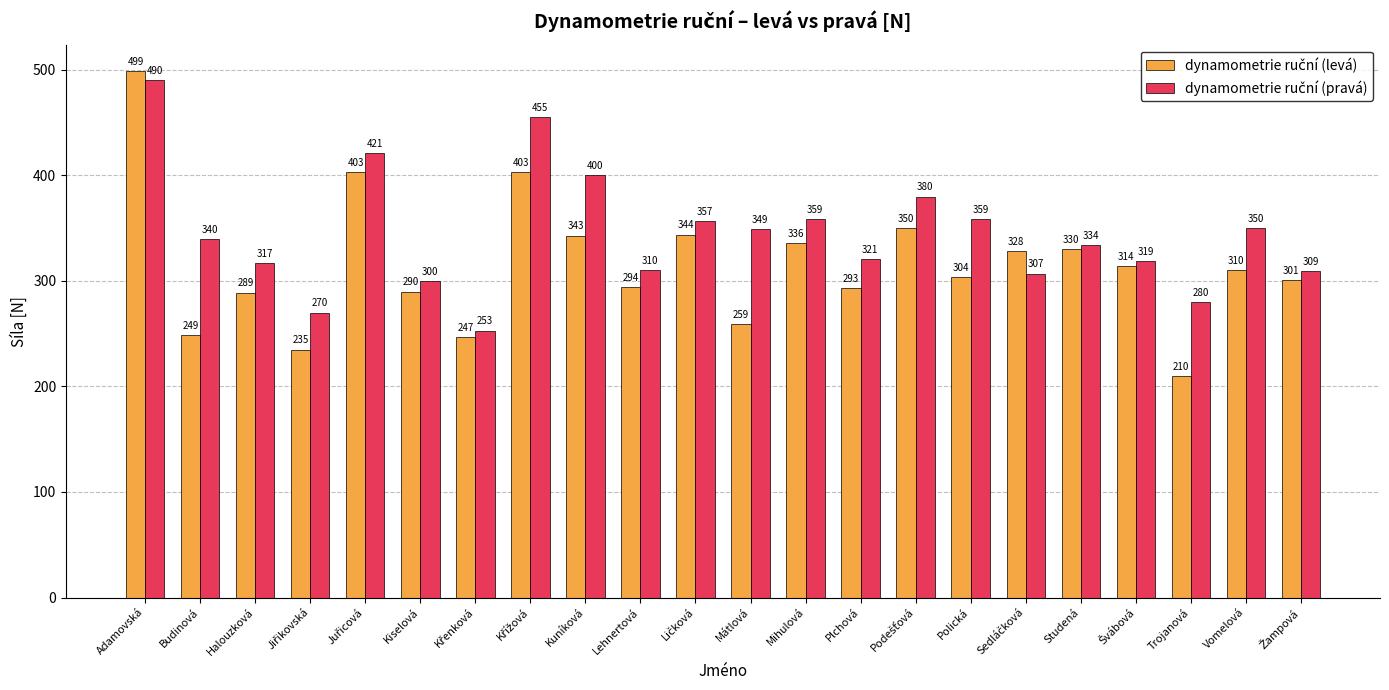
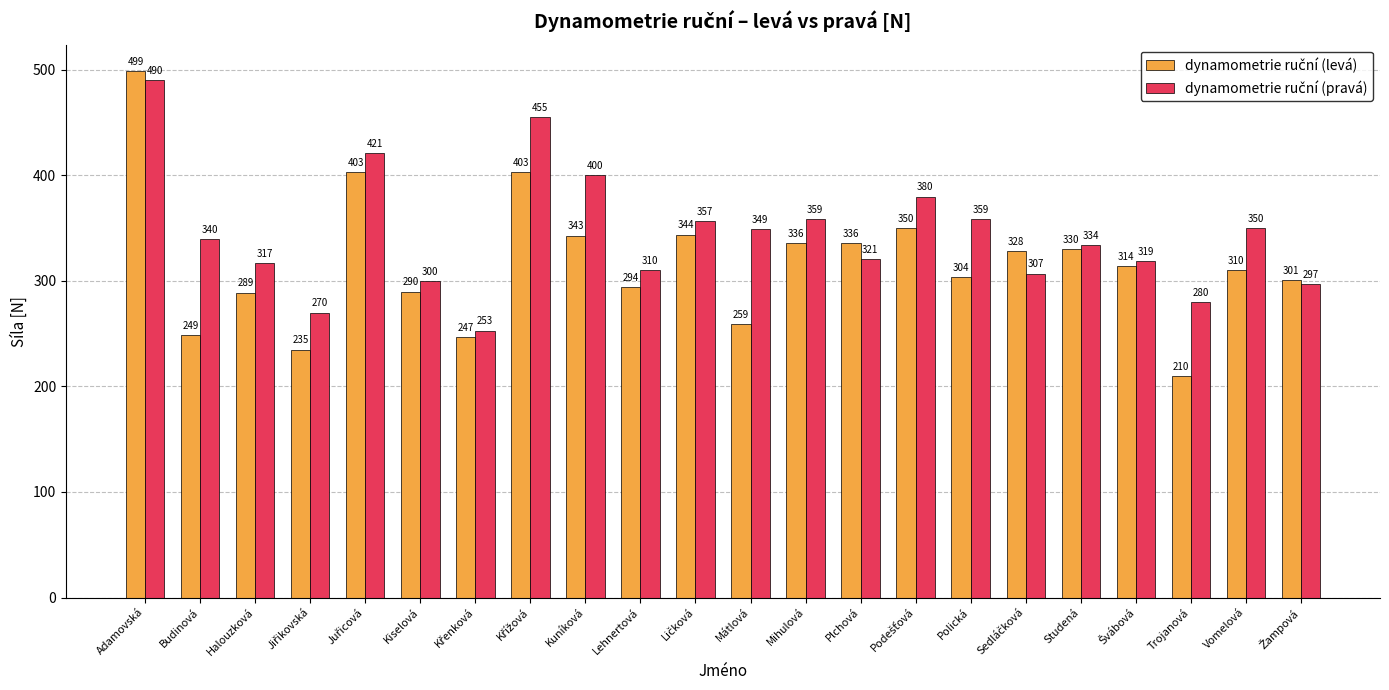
  {
    "dynamometrie ruční (levá)": {
      "Adamovská": 499,
      "Budinová": 249,
      "Halouzková": 289,
      "Jiřikovská": 235,
      "Juřicová": 403,
      "Kiselová": 290,
      "Křenková": 247,
      "Křížová": 403,
      "Kuníková": 343,
      "Lehnertová": 294,
      "Ličková": 344,
      "Mátlová": 259,
      "Mihulová": 336,
-     "Plchová": 293,
+     "Plchová": 336,
      "Podešťová": 350,
      "Polická": 304,
      "Sedláčková": 328,
      "Studená": 330,
      "Švábová": 314,
      "Trojanová": 210,
      "Vomelová": 310,
      "Žampová": 301
    },
    "dynamometrie ruční (pravá)": {
      "Adamovská": 490,
      "Budinová": 340,
      "Halouzková": 317,
      "Jiřikovská": 270,
      "Juřicová": 421,
      "Kiselová": 300,
      "Křenková": 253,
      "Křížová": 455,
      "Kuníková": 400,
      "Lehnertová": 310,
      "Ličková": 357,
      "Mátlová": 349,
      "Mihulová": 359,
      "Plchová": 321,
      "Podešťová": 380,
      "Polická": 359,
      "Sedláčková": 307,
      "Studená": 334,
      "Švábová": 319,
      "Trojanová": 280,
      "Vomelová": 350,
-     "Žampová": 309
+     "Žampová": 297
    }
  }
